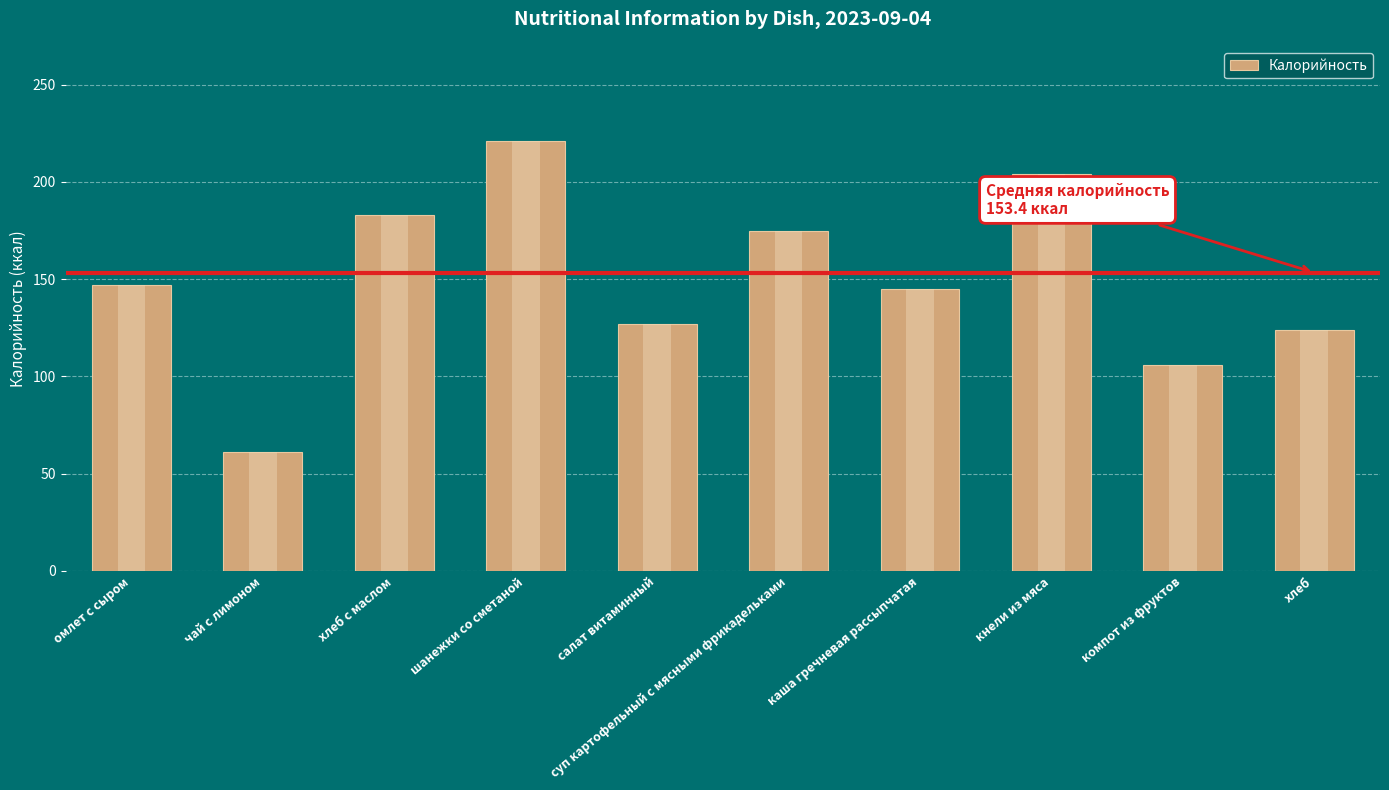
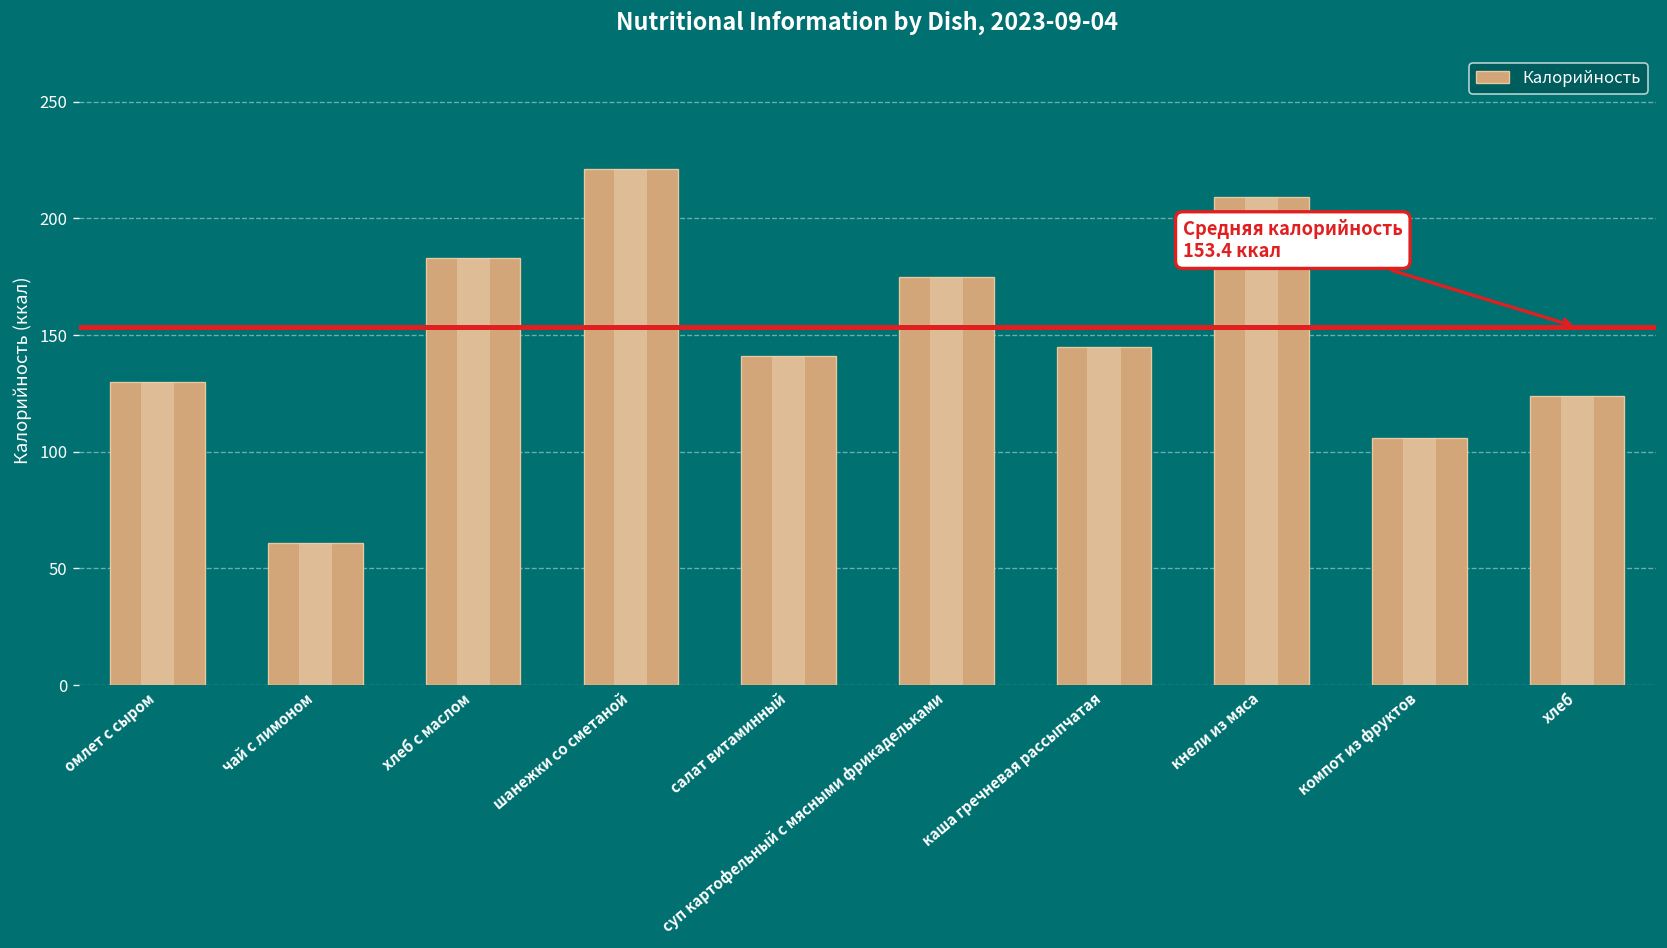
  {
    "Калорийность": {
-     "омлет с сыром": 147,
+     "омлет с сыром": 130,
      "чай с лимоном": 61,
      "хлеб с маслом": 183,
      "шанежки со сметаной": 221,
-     "салат витаминный": 127,
+     "салат витаминный": 141,
      "суп картофельный с мясными фрикадельками": 175,
      "каша гречневая рассыпчатая": 145,
-     "кнели из мяса": 204,
+     "кнели из мяса": 209,
      "компот из фруктов": 106,
      "хлеб": 124
    }
  }
